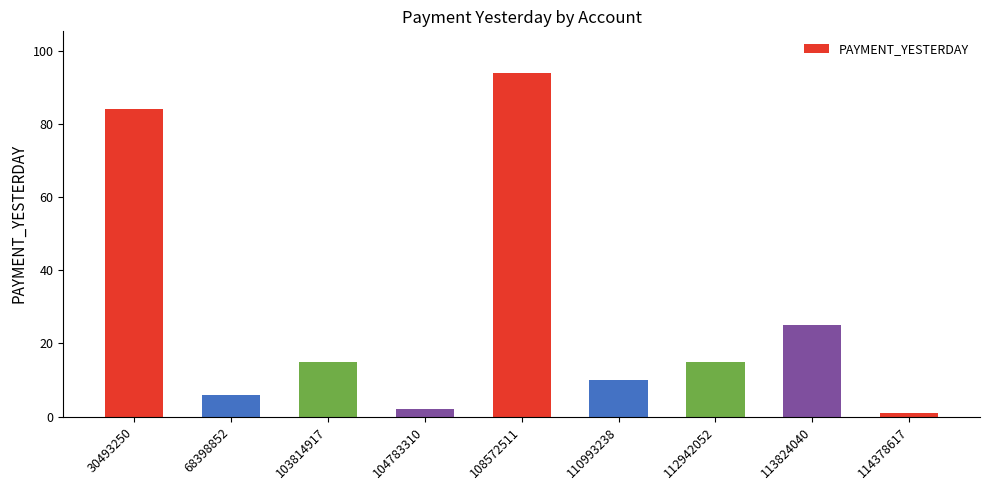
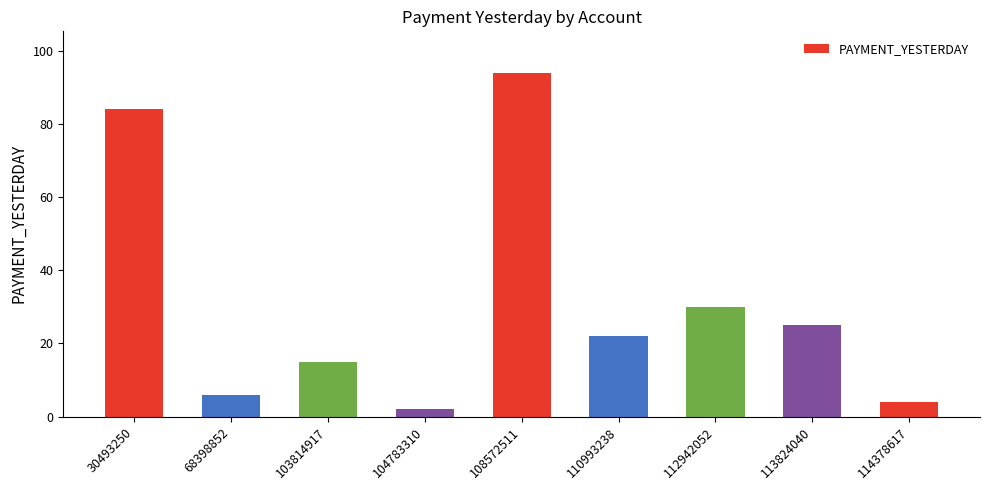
  {
    "30493250": 84,
    "68398852": 6,
    "103814917": 15,
    "104783310": 2,
    "108572511": 94,
-   "110993238": 10,
-   "112942052": 15,
+   "110993238": 22,
+   "112942052": 30,
    "113824040": 25,
-   "114378617": 1
+   "114378617": 4
  }
